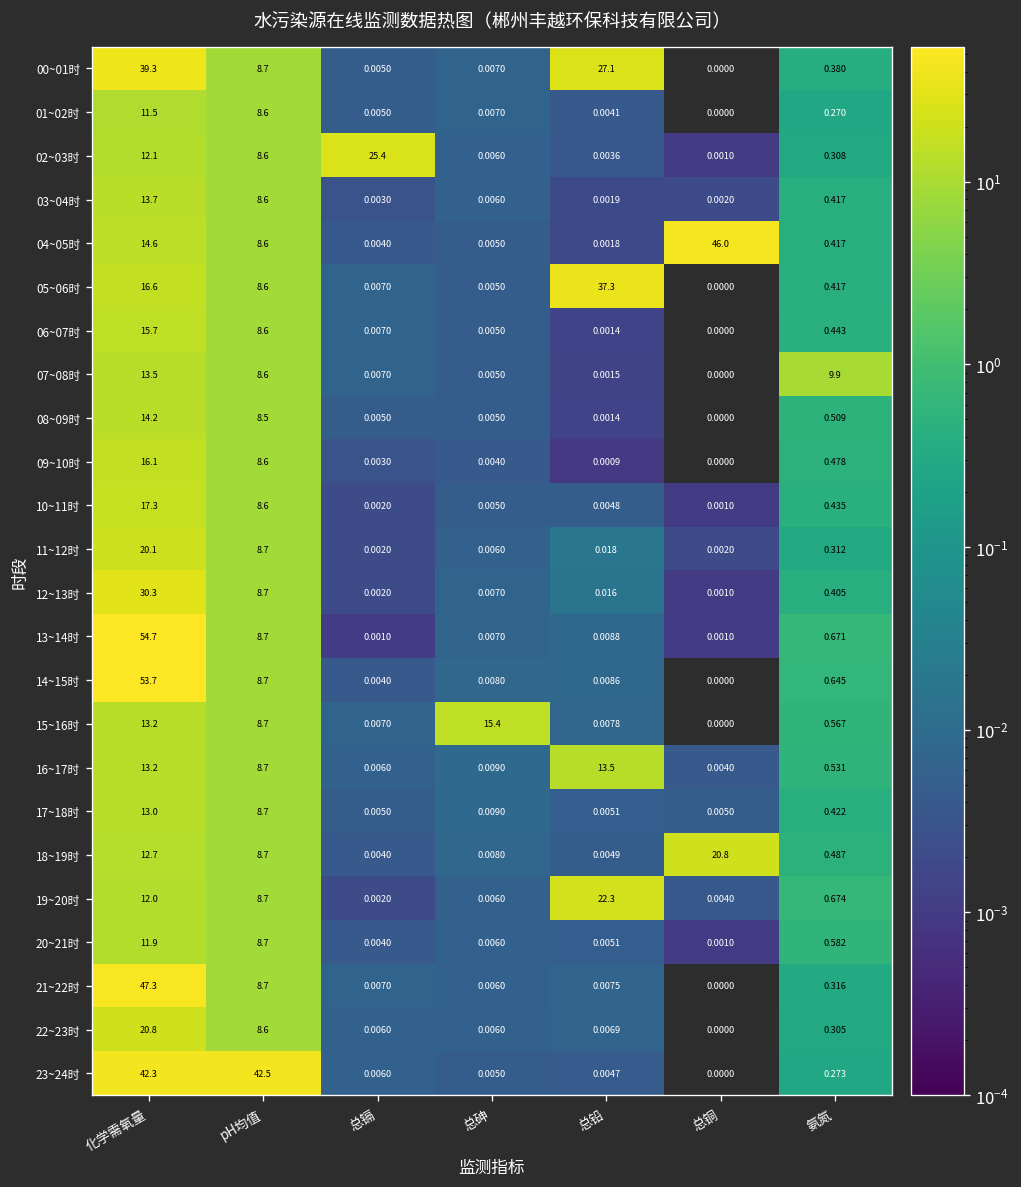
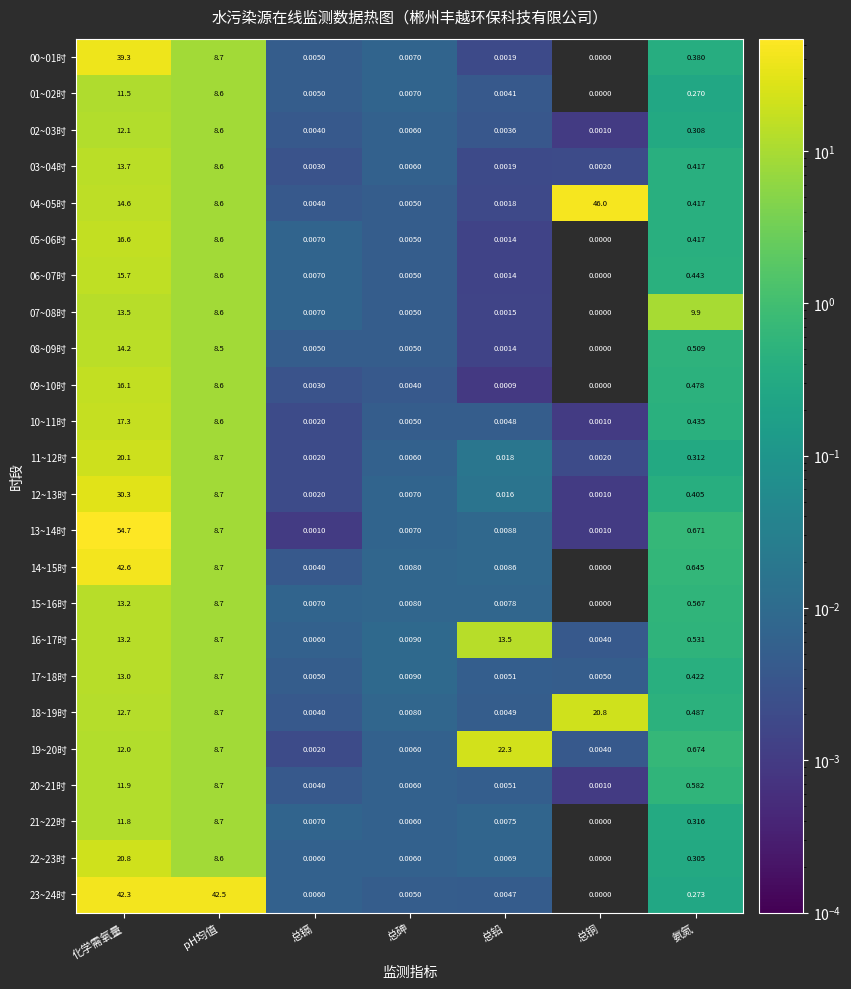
  {
    "00~01时": {
      "化学需氧量": 39.3,
      "pH均值": 8.7,
      "总镉": 0.0050,
      "总砷": 0.0070,
-     "总铅": 27.1,
+     "总铅": 0.0019,
      "总铜": 0.0000,
      "氨氮": 0.380
    },
    "01~02时": {
      "化学需氧量": 11.5,
      "pH均值": 8.6,
      "总镉": 0.0050,
      "总砷": 0.0070,
      "总铅": 0.0041,
      "总铜": 0.0000,
      "氨氮": 0.270
    },
    "02~03时": {
      "化学需氧量": 12.1,
      "pH均值": 8.6,
-     "总镉": 25.4,
+     "总镉": 0.0040,
      "总砷": 0.0060,
      "总铅": 0.0036,
      "总铜": 0.0010,
      "氨氮": 0.308
    },
    "03~04时": {
      "化学需氧量": 13.7,
      "pH均值": 8.6,
      "总镉": 0.0030,
      "总砷": 0.0060,
      "总铅": 0.0019,
      "总铜": 0.0020,
      "氨氮": 0.417
    },
    "04~05时": {
      "化学需氧量": 14.6,
      "pH均值": 8.6,
      "总镉": 0.0040,
      "总砷": 0.0050,
      "总铅": 0.0018,
      "总铜": 46.0,
      "氨氮": 0.417
    },
    "05~06时": {
      "化学需氧量": 16.6,
      "pH均值": 8.6,
      "总镉": 0.0070,
      "总砷": 0.0050,
-     "总铅": 37.3,
+     "总铅": 0.0014,
      "总铜": 0.0000,
      "氨氮": 0.417
    },
    "06~07时": {
      "化学需氧量": 15.7,
      "pH均值": 8.6,
      "总镉": 0.0070,
      "总砷": 0.0050,
      "总铅": 0.0014,
      "总铜": 0.0000,
      "氨氮": 0.443
    },
    "07~08时": {
      "化学需氧量": 13.5,
      "pH均值": 8.6,
      "总镉": 0.0070,
      "总砷": 0.0050,
      "总铅": 0.0015,
      "总铜": 0.0000,
      "氨氮": 9.9
    },
    "08~09时": {
      "化学需氧量": 14.2,
      "pH均值": 8.5,
      "总镉": 0.0050,
      "总砷": 0.0050,
      "总铅": 0.0014,
      "总铜": 0.0000,
      "氨氮": 0.509
    },
    "09~10时": {
      "化学需氧量": 16.1,
      "pH均值": 8.6,
      "总镉": 0.0030,
      "总砷": 0.0040,
      "总铅": 0.0009,
      "总铜": 0.0000,
      "氨氮": 0.478
    },
    "10~11时": {
      "化学需氧量": 17.3,
      "pH均值": 8.6,
      "总镉": 0.0020,
      "总砷": 0.0050,
      "总铅": 0.0048,
      "总铜": 0.0010,
      "氨氮": 0.435
    },
    "11~12时": {
      "化学需氧量": 20.1,
      "pH均值": 8.7,
      "总镉": 0.0020,
      "总砷": 0.0060,
      "总铅": 0.018,
      "总铜": 0.0020,
      "氨氮": 0.312
    },
    "12~13时": {
      "化学需氧量": 30.3,
      "pH均值": 8.7,
      "总镉": 0.0020,
      "总砷": 0.0070,
      "总铅": 0.016,
      "总铜": 0.0010,
      "氨氮": 0.405
    },
    "13~14时": {
      "化学需氧量": 54.7,
      "pH均值": 8.7,
      "总镉": 0.0010,
      "总砷": 0.0070,
      "总铅": 0.0088,
      "总铜": 0.0010,
      "氨氮": 0.671
    },
    "14~15时": {
-     "化学需氧量": 53.7,
+     "化学需氧量": 42.6,
      "pH均值": 8.7,
      "总镉": 0.0040,
      "总砷": 0.0080,
      "总铅": 0.0086,
      "总铜": 0.0000,
      "氨氮": 0.645
    },
    "15~16时": {
      "化学需氧量": 13.2,
      "pH均值": 8.7,
      "总镉": 0.0070,
-     "总砷": 15.4,
+     "总砷": 0.0080,
      "总铅": 0.0078,
      "总铜": 0.0000,
      "氨氮": 0.567
    },
    "16~17时": {
      "化学需氧量": 13.2,
      "pH均值": 8.7,
      "总镉": 0.0060,
      "总砷": 0.0090,
      "总铅": 13.5,
      "总铜": 0.0040,
      "氨氮": 0.531
    },
    "17~18时": {
      "化学需氧量": 13.0,
      "pH均值": 8.7,
      "总镉": 0.0050,
      "总砷": 0.0090,
      "总铅": 0.0051,
      "总铜": 0.0050,
      "氨氮": 0.422
    },
    "18~19时": {
      "化学需氧量": 12.7,
      "pH均值": 8.7,
      "总镉": 0.0040,
      "总砷": 0.0080,
      "总铅": 0.0049,
      "总铜": 20.8,
      "氨氮": 0.487
    },
    "19~20时": {
      "化学需氧量": 12.0,
      "pH均值": 8.7,
      "总镉": 0.0020,
      "总砷": 0.0060,
      "总铅": 22.3,
      "总铜": 0.0040,
      "氨氮": 0.674
    },
    "20~21时": {
      "化学需氧量": 11.9,
      "pH均值": 8.7,
      "总镉": 0.0040,
      "总砷": 0.0060,
      "总铅": 0.0051,
      "总铜": 0.0010,
      "氨氮": 0.582
    },
    "21~22时": {
-     "化学需氧量": 47.3,
+     "化学需氧量": 11.8,
      "pH均值": 8.7,
      "总镉": 0.0070,
      "总砷": 0.0060,
      "总铅": 0.0075,
      "总铜": 0.0000,
      "氨氮": 0.316
    },
    "22~23时": {
      "化学需氧量": 20.8,
      "pH均值": 8.6,
      "总镉": 0.0060,
      "总砷": 0.0060,
      "总铅": 0.0069,
      "总铜": 0.0000,
      "氨氮": 0.305
    },
    "23~24时": {
      "化学需氧量": 42.3,
      "pH均值": 42.5,
      "总镉": 0.0060,
      "总砷": 0.0050,
      "总铅": 0.0047,
      "总铜": 0.0000,
      "氨氮": 0.273
    }
  }
